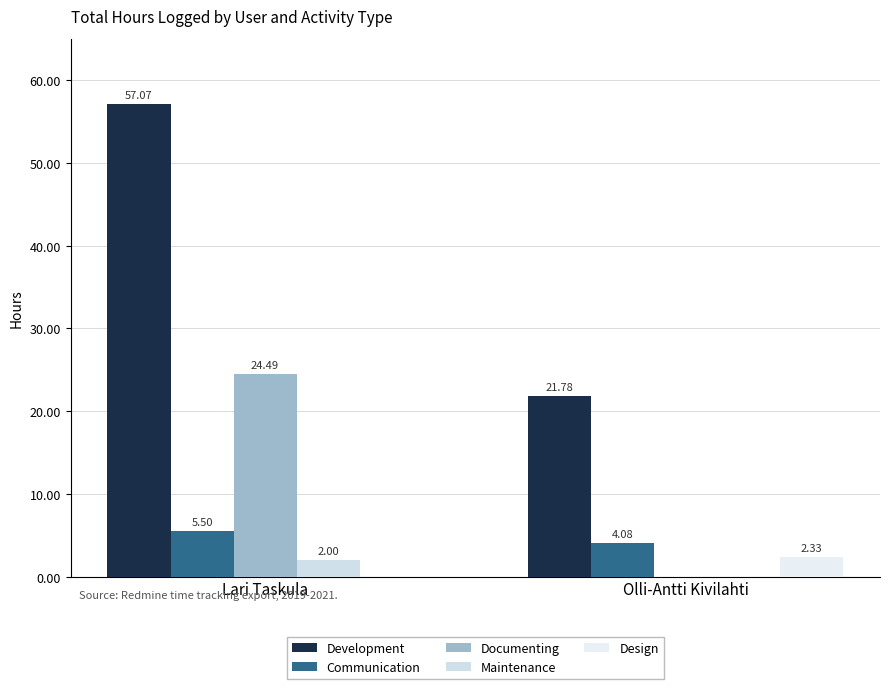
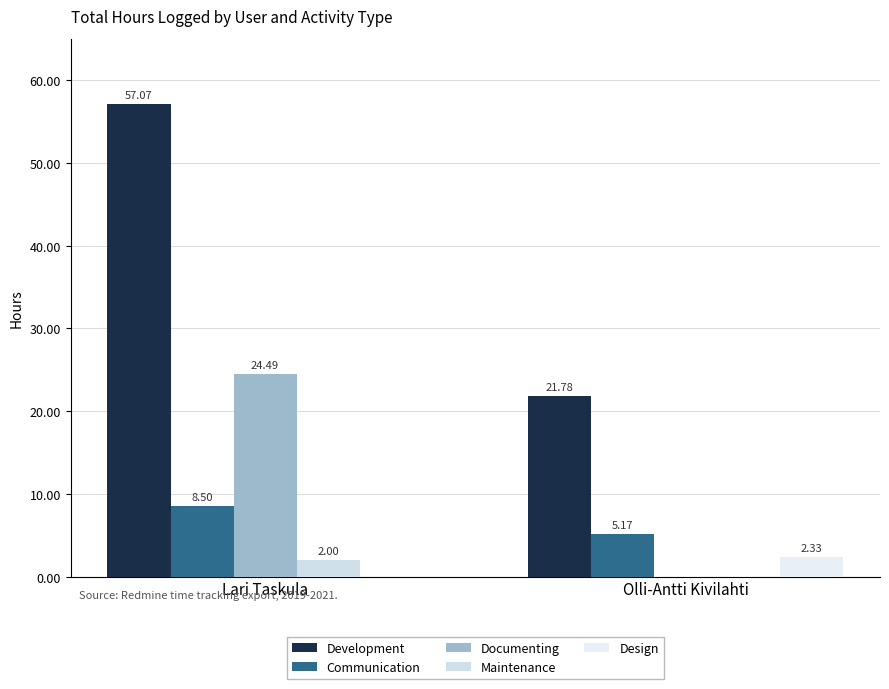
  {
    "Development": {
      "Lari Taskula": 57.07,
      "Olli-Antti Kivilahti": 21.78
    },
    "Communication": {
-     "Lari Taskula": 5.50,
-     "Olli-Antti Kivilahti": 4.08
+     "Lari Taskula": 8.50,
+     "Olli-Antti Kivilahti": 5.17
    },
    "Documenting": {
      "Lari Taskula": 24.49
    }
  }
